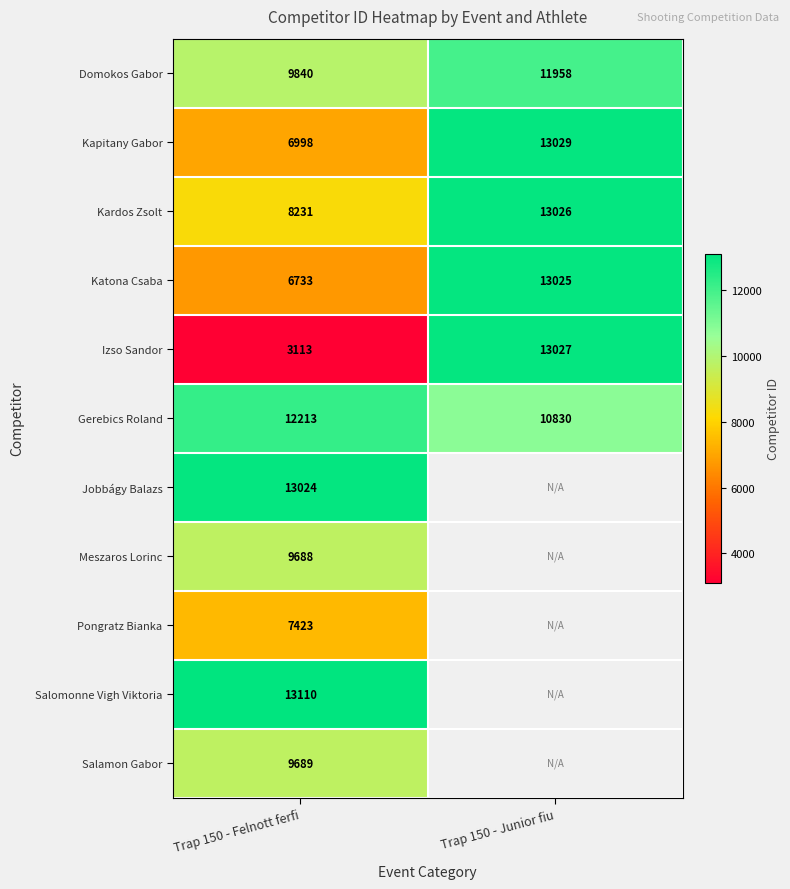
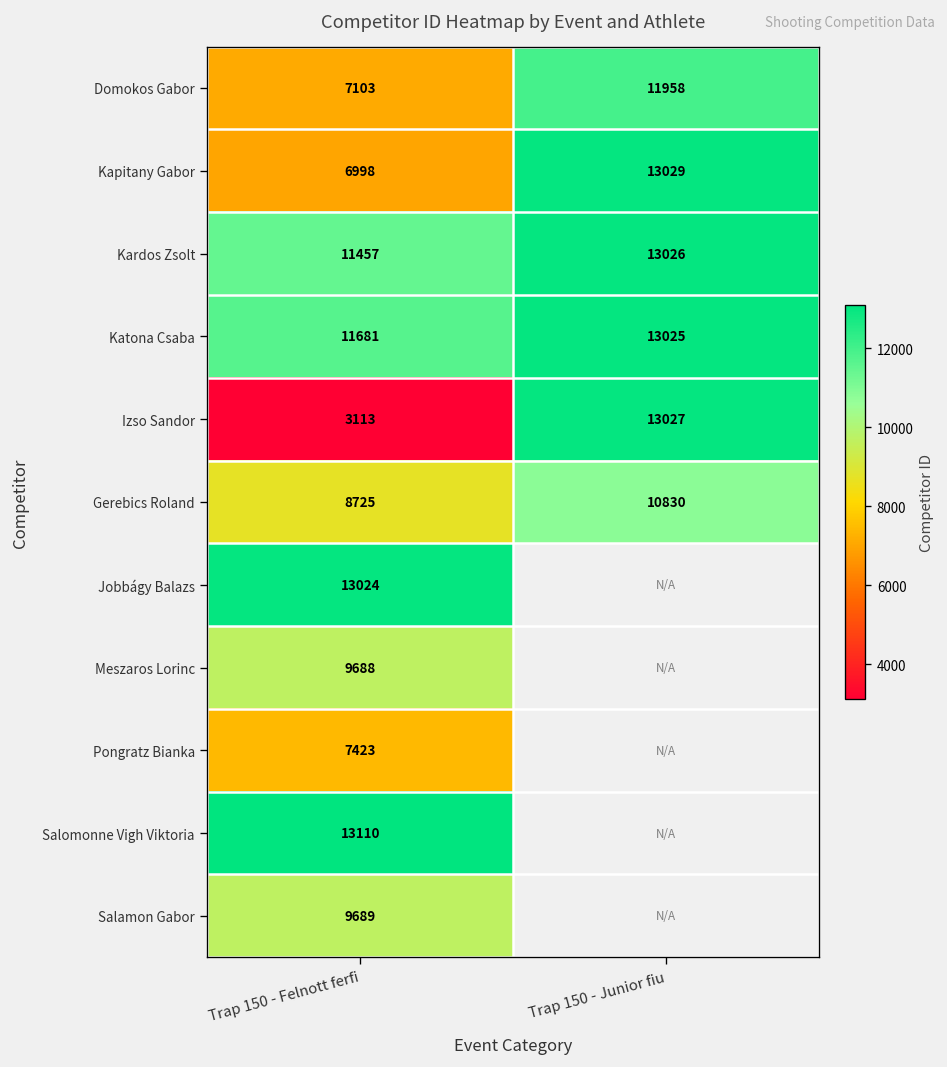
  {
    "Domokos Gabor": {
-     "Trap 150 - Felnott ferfi": 9840,
+     "Trap 150 - Felnott ferfi": 7103,
      "Trap 150 - Junior fiu": 11958
    },
    "Kapitany Gabor": {
      "Trap 150 - Felnott ferfi": 6998,
      "Trap 150 - Junior fiu": 13029
    },
    "Kardos Zsolt": {
-     "Trap 150 - Felnott ferfi": 8231,
+     "Trap 150 - Felnott ferfi": 11457,
      "Trap 150 - Junior fiu": 13026
    },
    "Katona Csaba": {
-     "Trap 150 - Felnott ferfi": 6733,
+     "Trap 150 - Felnott ferfi": 11681,
      "Trap 150 - Junior fiu": 13025
    },
    "Izso Sandor": {
      "Trap 150 - Felnott ferfi": 3113,
      "Trap 150 - Junior fiu": 13027
    },
    "Gerebics Roland": {
-     "Trap 150 - Felnott ferfi": 12213,
+     "Trap 150 - Felnott ferfi": 8725,
      "Trap 150 - Junior fiu": 10830
    },
    "Jobbágy Balazs": {
      "Trap 150 - Felnott ferfi": 13024
    },
    "Meszaros Lorinc": {
      "Trap 150 - Felnott ferfi": 9688
    },
    "Pongratz Bianka": {
      "Trap 150 - Felnott ferfi": 7423
    },
    "Salomonne Vigh Viktoria": {
      "Trap 150 - Felnott ferfi": 13110
    },
    "Salamon Gabor": {
      "Trap 150 - Felnott ferfi": 9689
    }
  }
